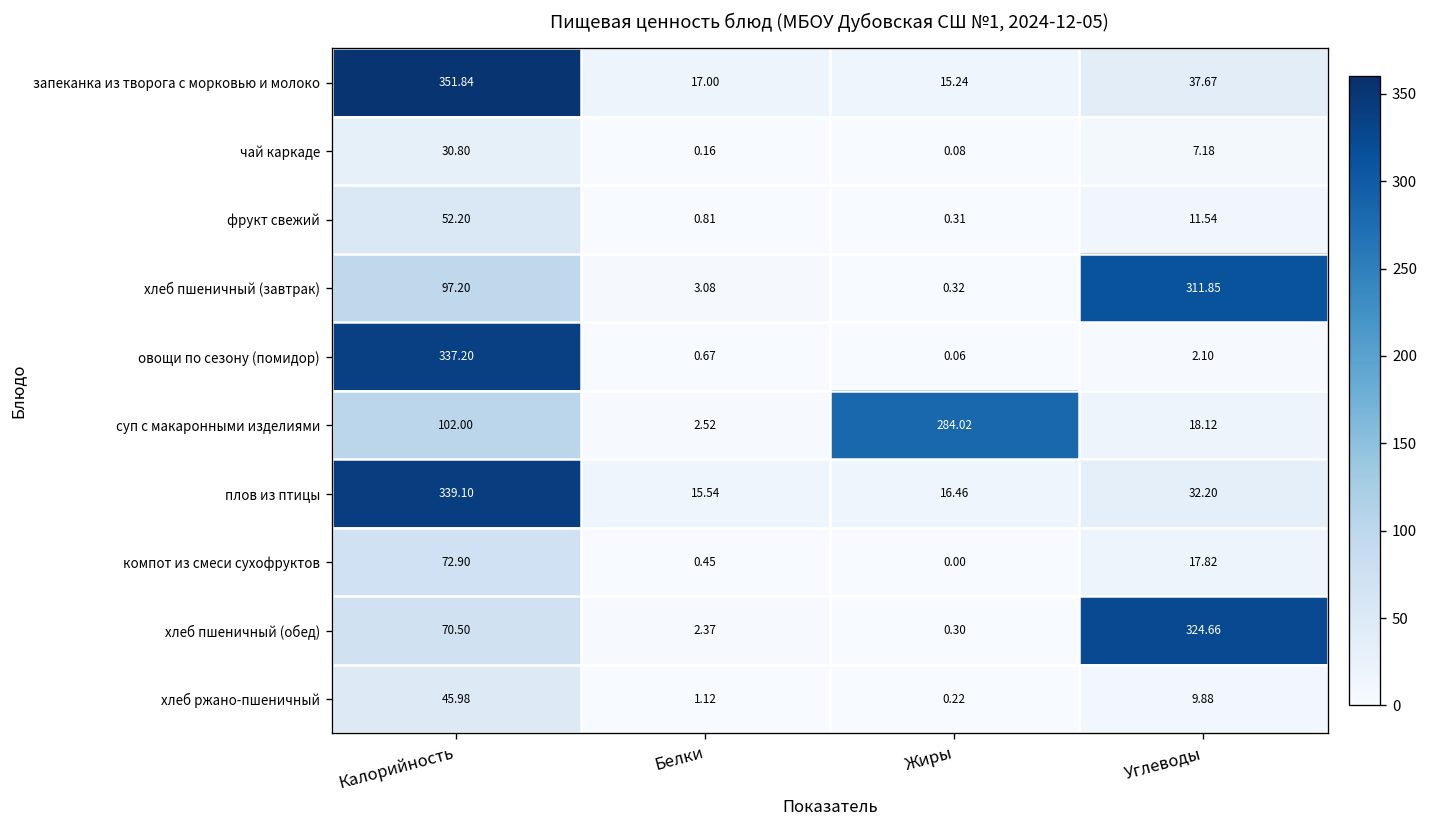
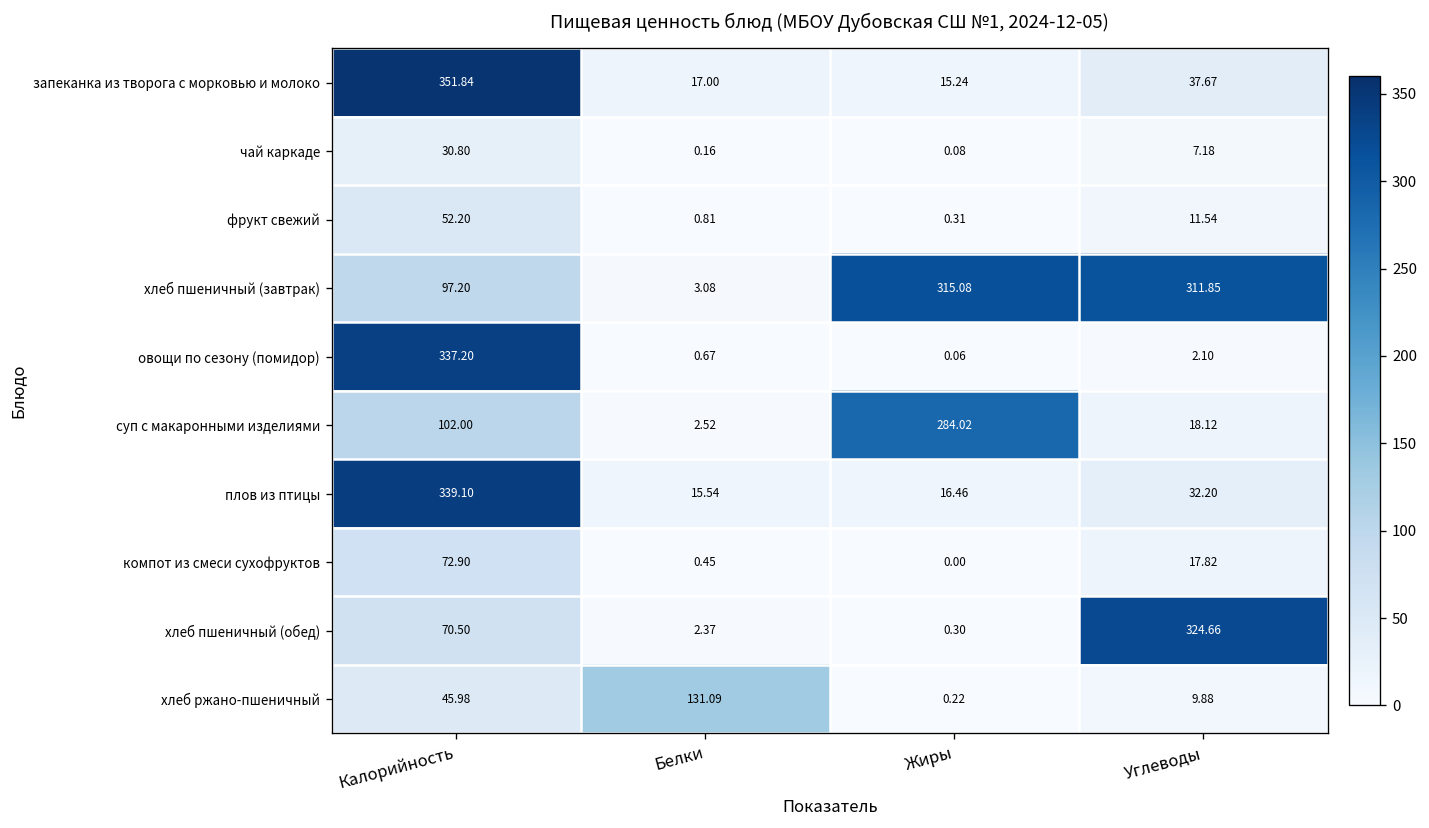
  {
    "запеканка из творога с морковью и молоко": {
      "Калорийность": 351.84,
      "Белки": 17.00,
      "Жиры": 15.24,
      "Углеводы": 37.67
    },
    "чай каркаде": {
      "Калорийность": 30.80,
      "Белки": 0.16,
      "Жиры": 0.08,
      "Углеводы": 7.18
    },
    "фрукт свежий": {
      "Калорийность": 52.20,
      "Белки": 0.81,
      "Жиры": 0.31,
      "Углеводы": 11.54
    },
    "хлеб пшеничный (завтрак)": {
      "Калорийность": 97.20,
      "Белки": 3.08,
-     "Жиры": 0.32,
+     "Жиры": 315.08,
      "Углеводы": 311.85
    },
    "овощи по сезону (помидор)": {
      "Калорийность": 337.20,
      "Белки": 0.67,
      "Жиры": 0.06,
      "Углеводы": 2.10
    },
    "суп с макаронными изделиями": {
      "Калорийность": 102.00,
      "Белки": 2.52,
      "Жиры": 284.02,
      "Углеводы": 18.12
    },
    "плов из птицы": {
      "Калорийность": 339.10,
      "Белки": 15.54,
      "Жиры": 16.46,
      "Углеводы": 32.20
    },
    "компот из смеси сухофруктов": {
      "Калорийность": 72.90,
      "Белки": 0.45,
      "Жиры": 0.00,
      "Углеводы": 17.82
    },
    "хлеб пшеничный (обед)": {
      "Калорийность": 70.50,
      "Белки": 2.37,
      "Жиры": 0.30,
      "Углеводы": 324.66
    },
    "хлеб ржано-пшеничный": {
      "Калорийность": 45.98,
-     "Белки": 1.12,
+     "Белки": 131.09,
      "Жиры": 0.22,
      "Углеводы": 9.88
    }
  }
